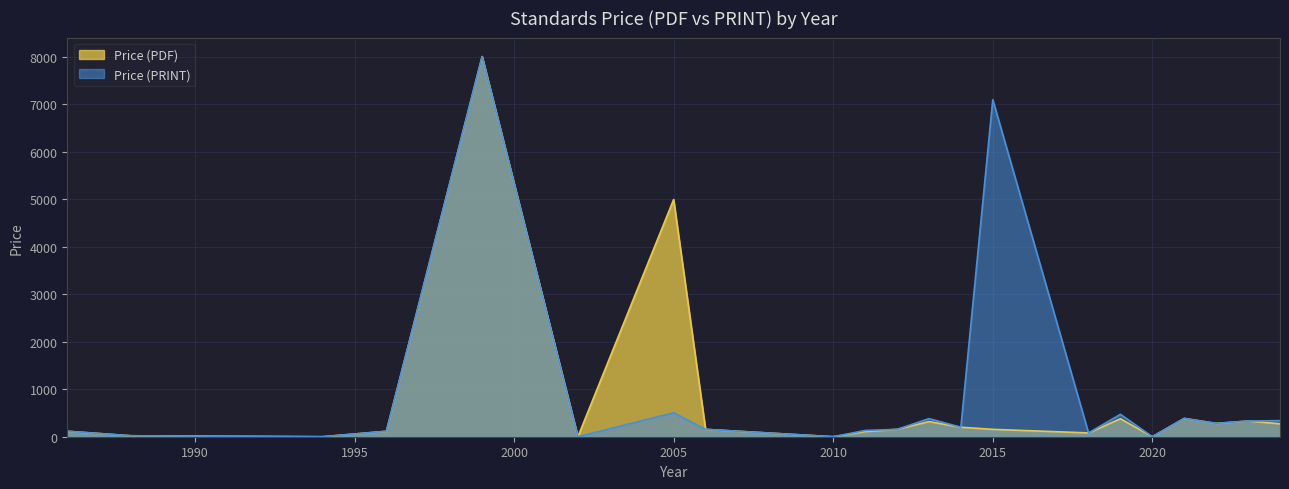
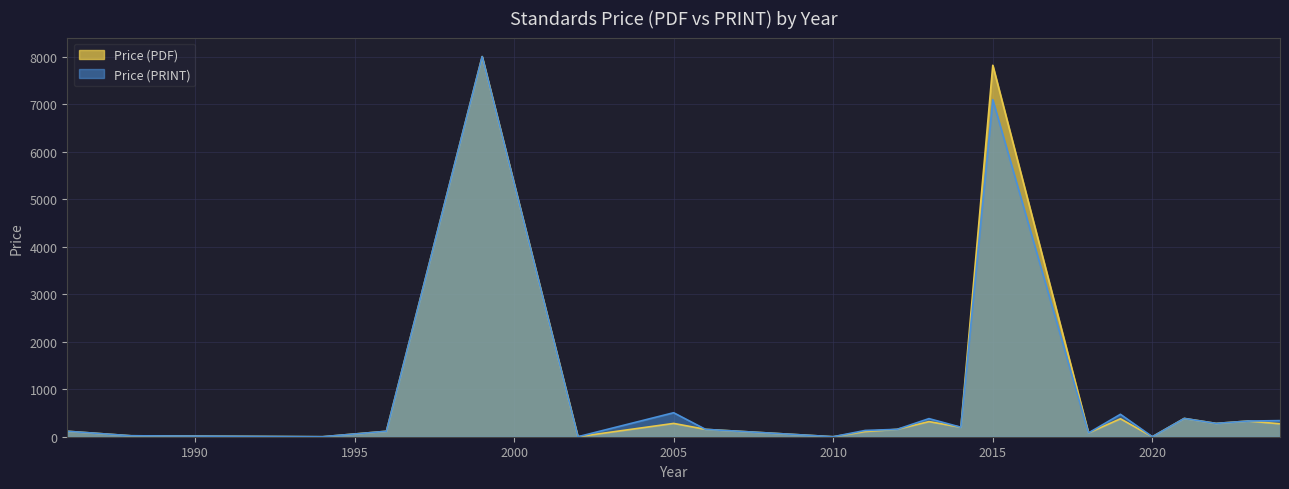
  {
    "Price (PDF)": {
-     "2005": 5000,
-     "2015": 200
+     "2005": 300,
+     "2015": 7800
    },
    "Price (PRINT)": {
      "2005": 500,
      "2015": 7100
    }
  }
